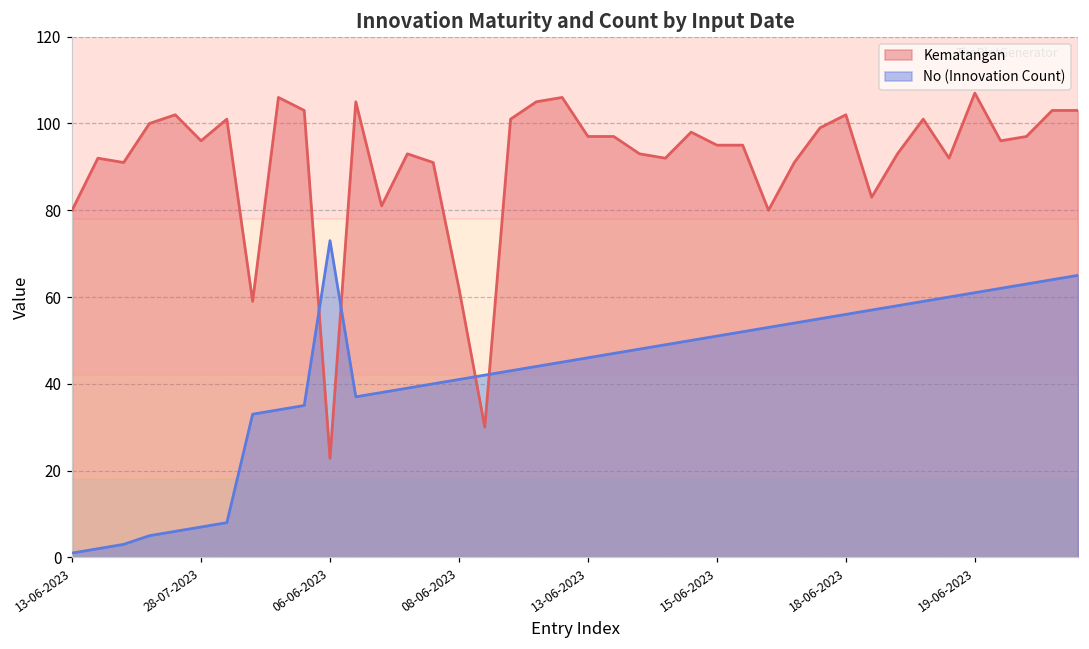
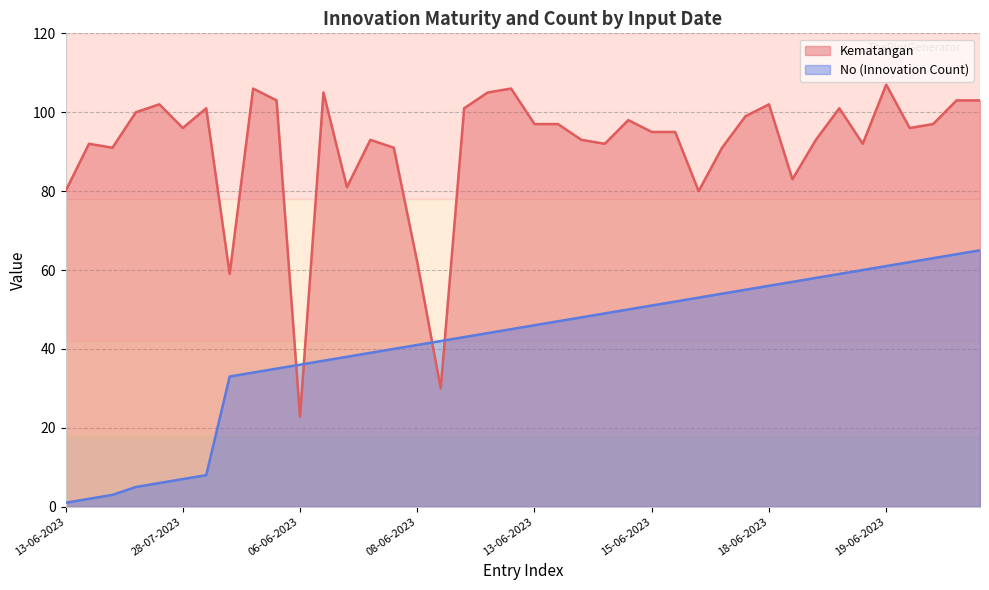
  {
    "Kematangan": {
      "28-07-2023": 96,
      "06-06-2023": 23
    },
    "No (Innovation Count)": {
      "28-07-2023": 7,
-     "06-06-2023": 73
+     "06-06-2023": 36
    }
  }
